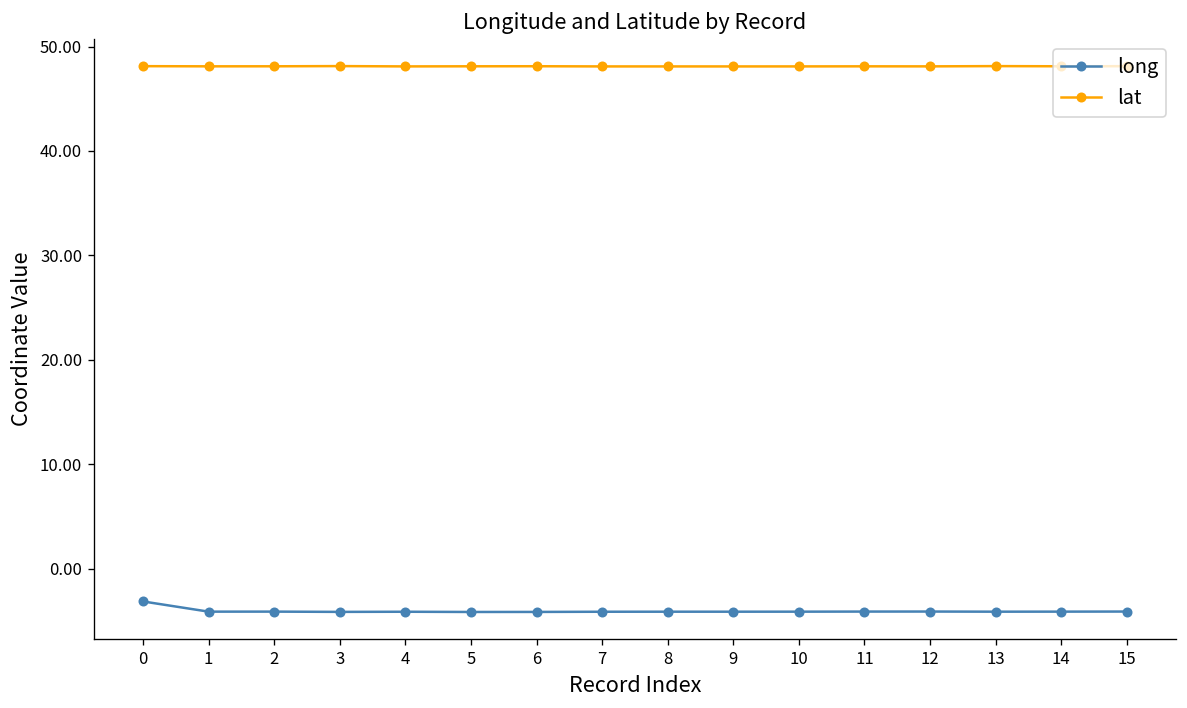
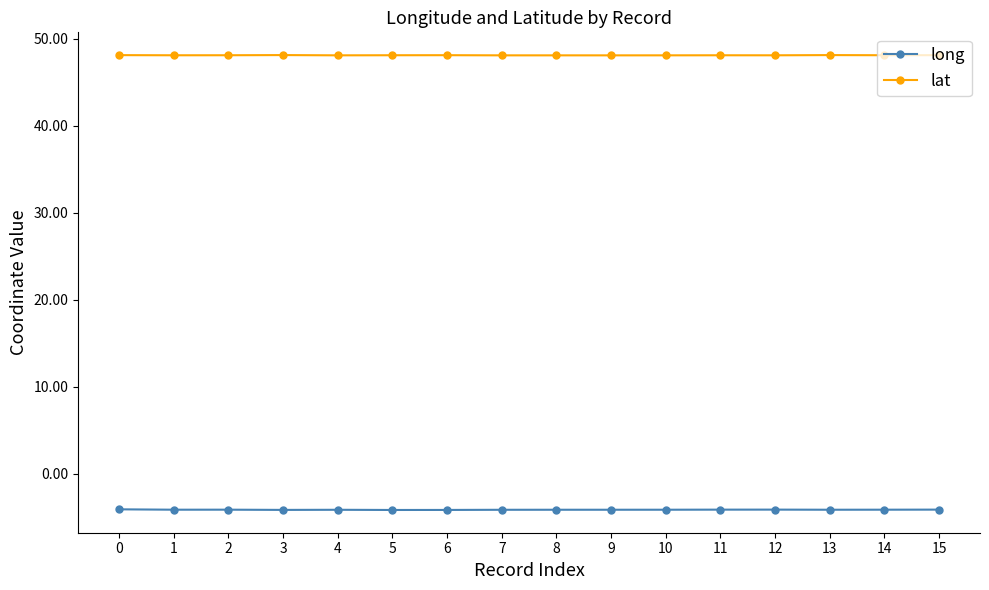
  {
    "long": {
-     "0": -3,
+     "0": -4,
      "1": -4,
      "2": -4,
      "3": -4,
      "4": -4,
      "5": -4,
      "6": -4,
      "7": -4,
      "8": -4,
      "9": -4,
      "10": -4,
      "11": -4,
      "12": -4,
      "13": -4,
      "14": -4,
      "15": -4
    },
    "lat": {
      "0": 48,
      "1": 48,
      "2": 48,
      "3": 48,
      "4": 48,
      "5": 48,
      "6": 48,
      "7": 48,
      "8": 48,
      "9": 48,
      "10": 48,
      "11": 48,
      "12": 48,
      "13": 48
    }
  }
